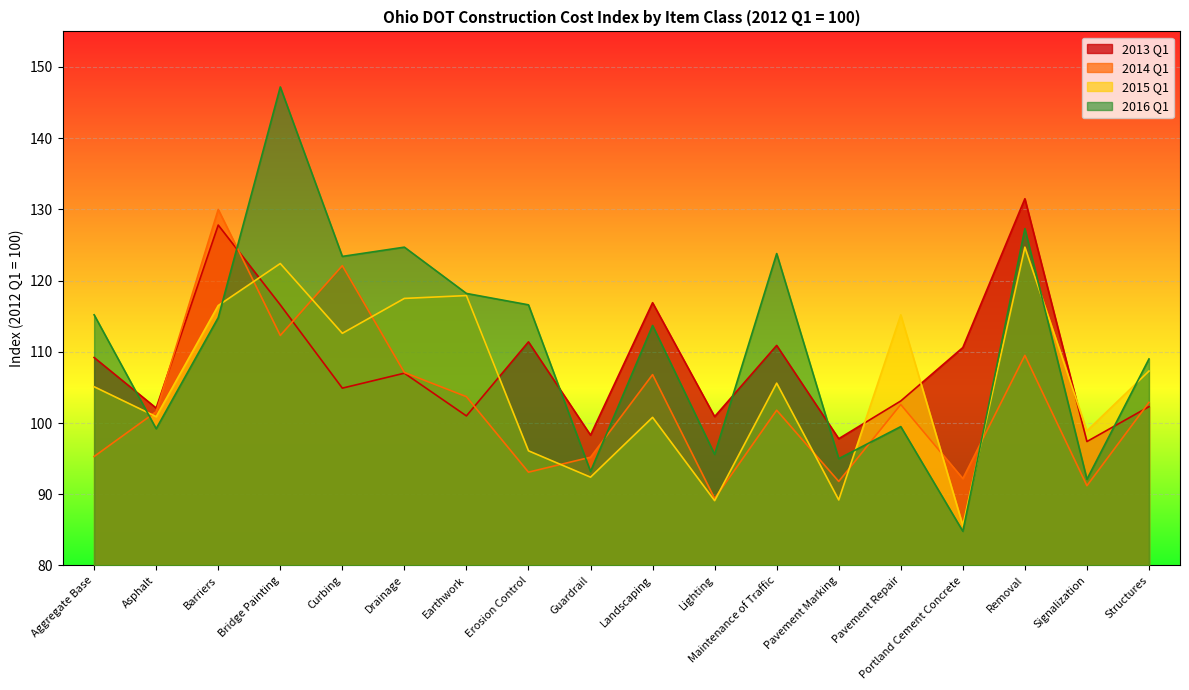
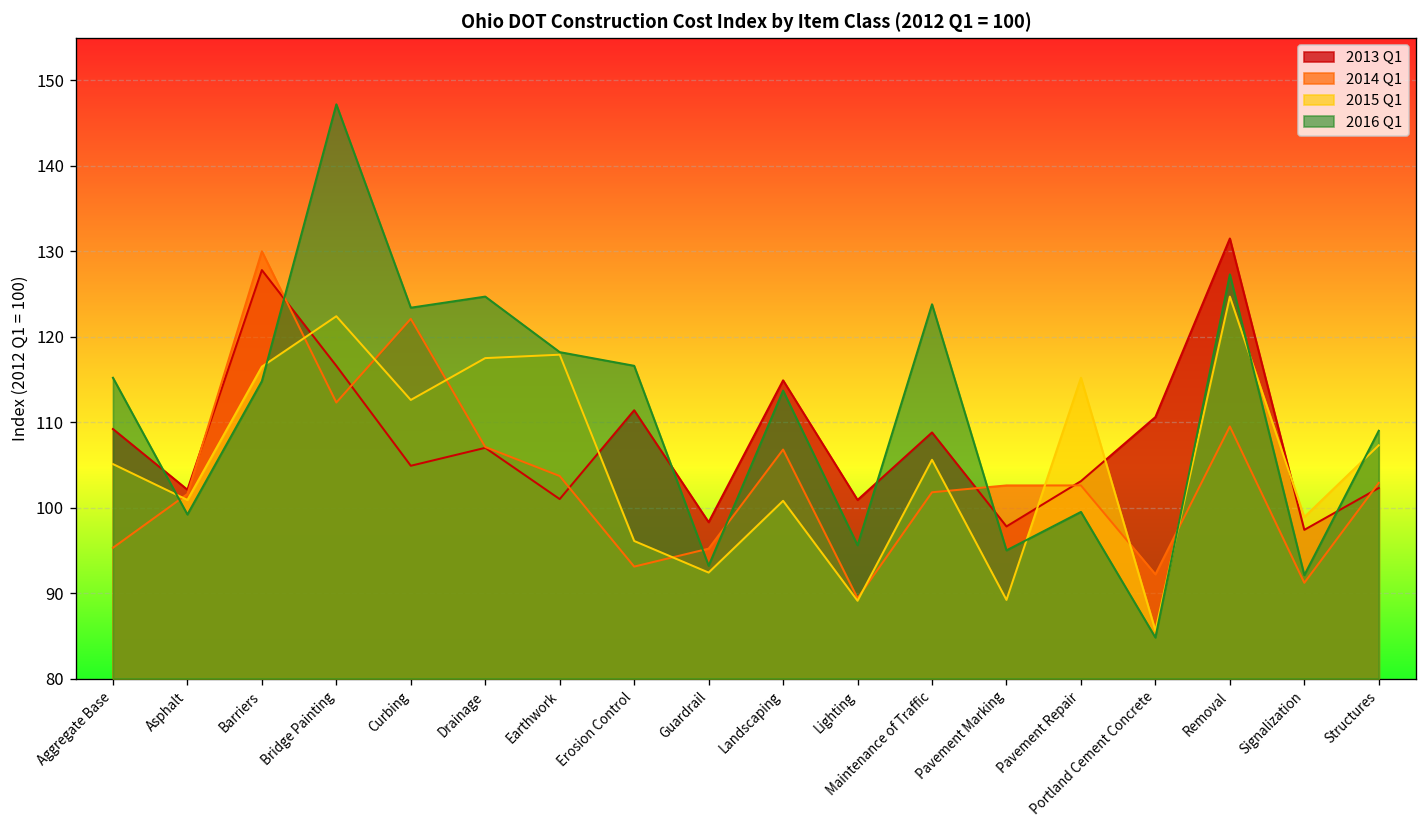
  {
    "2013 Q1": {
      "Aggregate Base": 109,
      "Asphalt": 102,
      "Barriers": 128,
      "Bridge Painting": 117,
      "Curbing": 105,
      "Earthwork": 101,
      "Erosion Control": 111,
      "Guardrail": 98,
-     "Landscaping": 117,
+     "Landscaping": 115,
      "Lighting": 101,
-     "Maintenance of Traffic": 111,
+     "Maintenance of Traffic": 109,
      "Pavement Marking": 98,
      "Pavement Repair": 103,
      "Portland Cement Concrete": 111,
      "Removal": 132,
      "Signalization": 97,
      "Structures": 102
    },
    "2014 Q1": {
      "Aggregate Base": 95,
      "Asphalt": 102,
      "Barriers": 130,
      "Bridge Painting": 112,
      "Curbing": 122,
      "Earthwork": 104,
      "Erosion Control": 93,
      "Guardrail": 95,
      "Landscaping": 107,
      "Maintenance of Traffic": 102,
-     "Pavement Marking": 92,
+     "Pavement Marking": 103,
      "Pavement Repair": 103,
      "Portland Cement Concrete": 92,
      "Removal": 110,
      "Signalization": 91,
      "Structures": 103
    },
    "2015 Q1": {
      "Aggregate Base": 105,
      "Asphalt": 101,
      "Barriers": 117,
      "Bridge Painting": 122,
      "Curbing": 113,
      "Drainage": 118,
      "Erosion Control": 96,
      "Guardrail": 92,
      "Landscaping": 101,
      "Maintenance of Traffic": 106,
      "Pavement Marking": 89,
      "Pavement Repair": 115,
      "Portland Cement Concrete": 86,
      "Removal": 125,
      "Signalization": 99,
      "Structures": 107
    },
    "2016 Q1": {
      "Aggregate Base": 115,
      "Asphalt": 99,
      "Barriers": 115,
      "Bridge Painting": 147,
      "Curbing": 123,
      "Drainage": 125,
      "Erosion Control": 117,
      "Guardrail": 93,
      "Landscaping": 114,
      "Lighting": 96,
      "Maintenance of Traffic": 124,
      "Pavement Marking": 95,
      "Pavement Repair": 100,
      "Portland Cement Concrete": 85,
      "Removal": 127,
      "Signalization": 92,
      "Structures": 109
    }
  }
